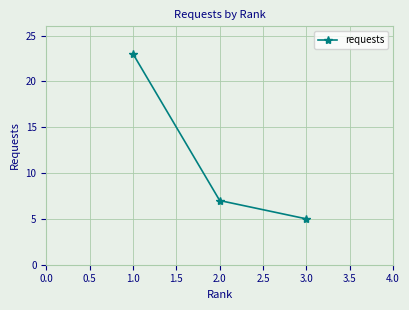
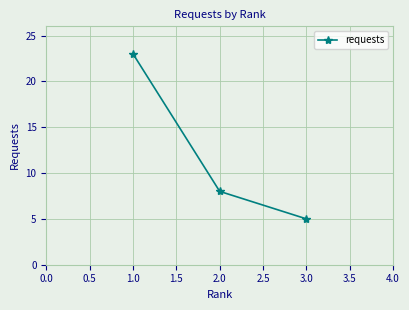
  {
    "1.0": 23,
-   "2.0": 7,
+   "2.0": 8,
    "3.0": 5
  }
